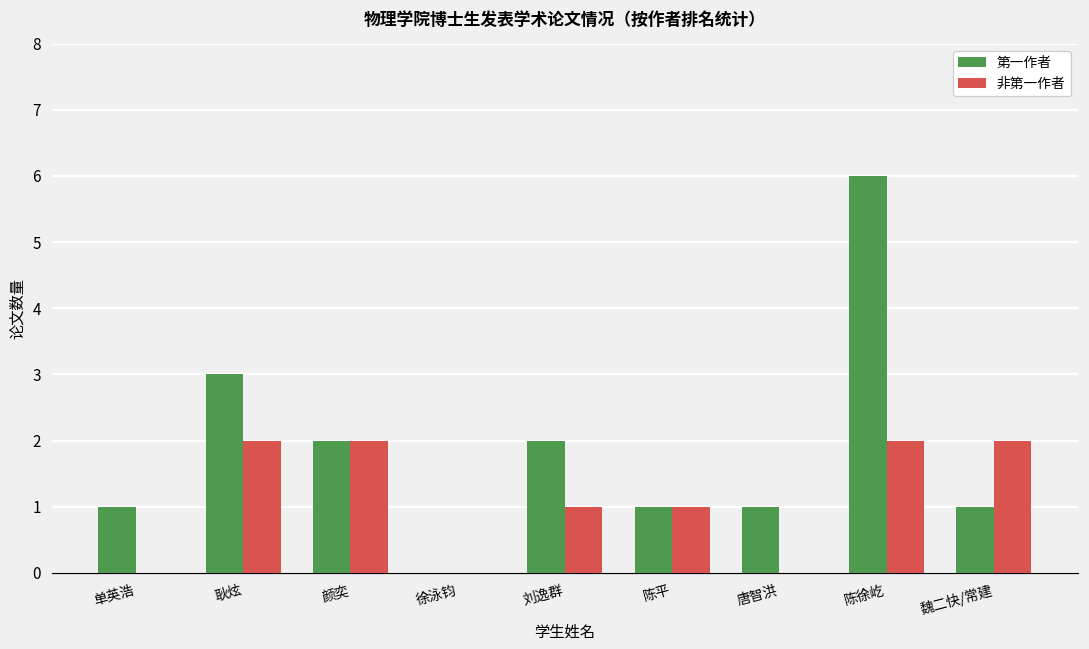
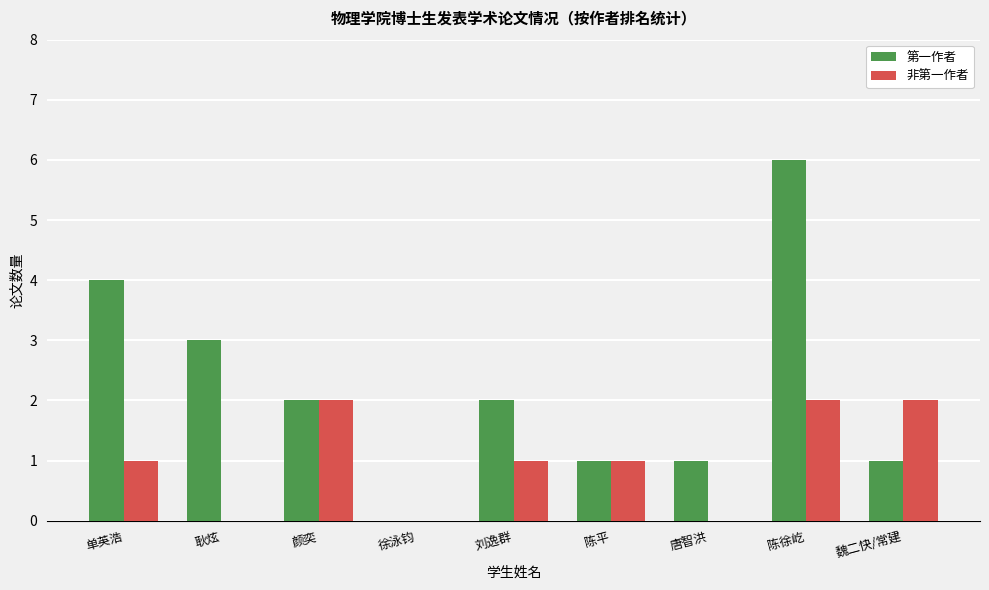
  {
    "第一作者": {
-     "单英浩": 1,
+     "单英浩": 4,
      "耿炫": 3,
      "颜奕": 2,
      "徐泳钧": 0,
      "刘逸群": 2,
      "陈平": 1,
      "唐智洪": 1,
      "陈徐屹": 6,
      "魏二快/常建": 1
    },
    "非第一作者": {
-     "单英浩": 0,
-     "耿炫": 2,
+     "单英浩": 1,
+     "耿炫": 0,
      "颜奕": 2,
      "徐泳钧": 0,
      "刘逸群": 1,
      "陈平": 1,
      "唐智洪": 0,
      "陈徐屹": 2,
      "魏二快/常建": 2
    }
  }
